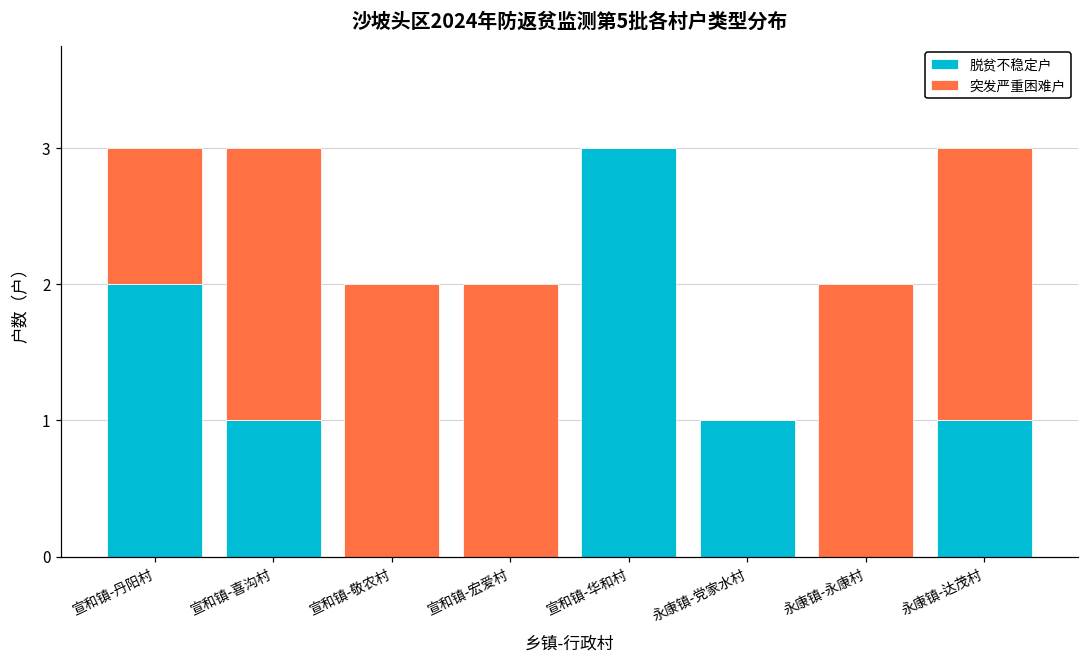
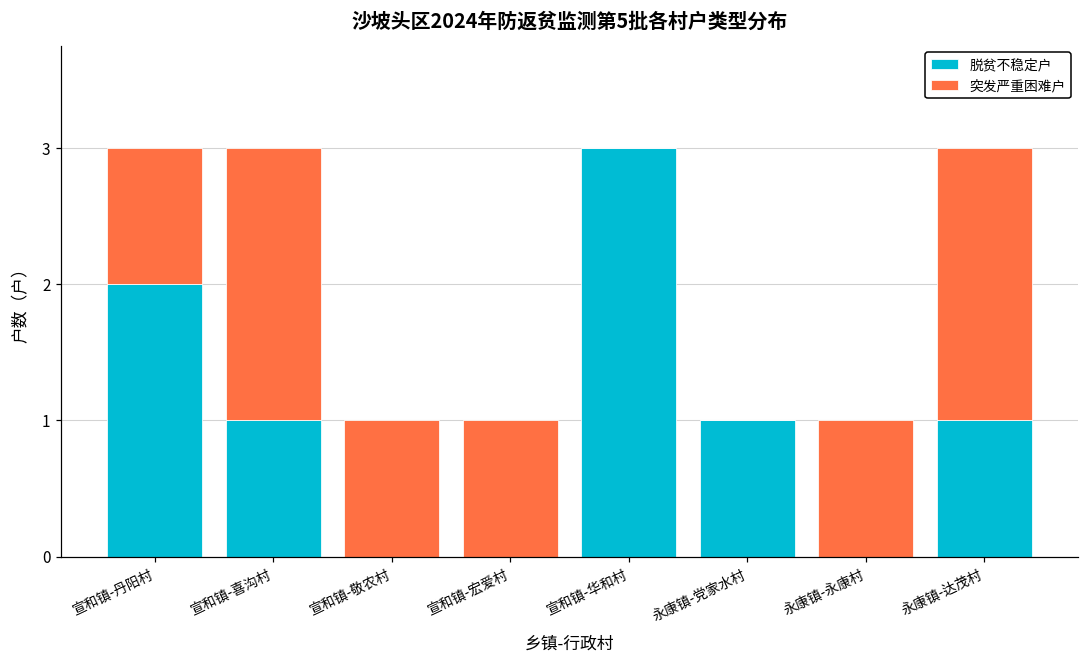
  {
    "脱贫不稳定户": {
      "宣和镇-丹阳村": 2,
      "宣和镇-喜沟村": 1,
      "宣和镇-敬农村": 0,
      "宣和镇-宏爱村": 0,
      "宣和镇-华和村": 3,
      "永康镇-党家水村": 1,
      "永康镇-永康村": 0,
      "永康镇-达茂村": 1
    },
    "突发严重困难户": {
-     "宣和镇-敬农村": 2,
-     "宣和镇-宏爱村": 2,
-     "永康镇-永康村": 2
+     "宣和镇-敬农村": 1,
+     "宣和镇-宏爱村": 1,
+     "永康镇-永康村": 1
    }
  }
